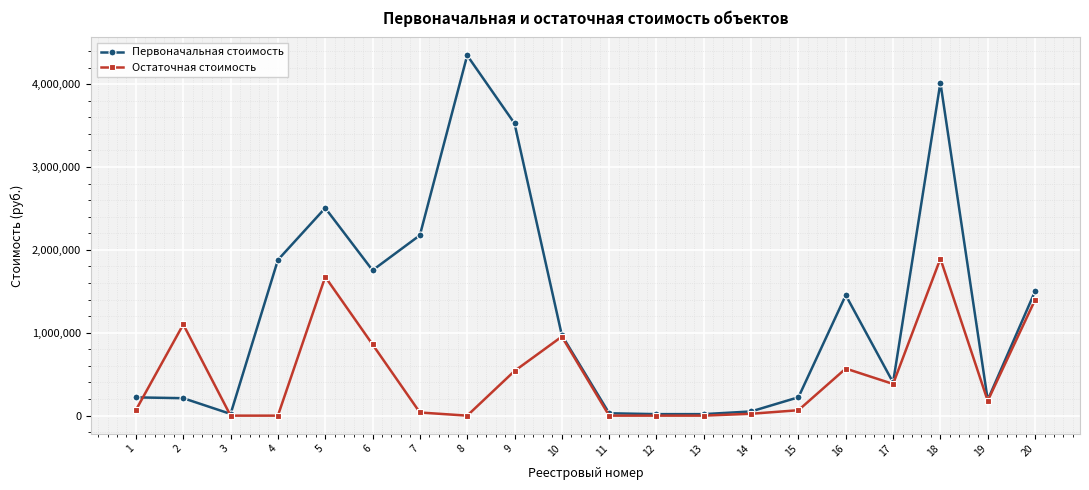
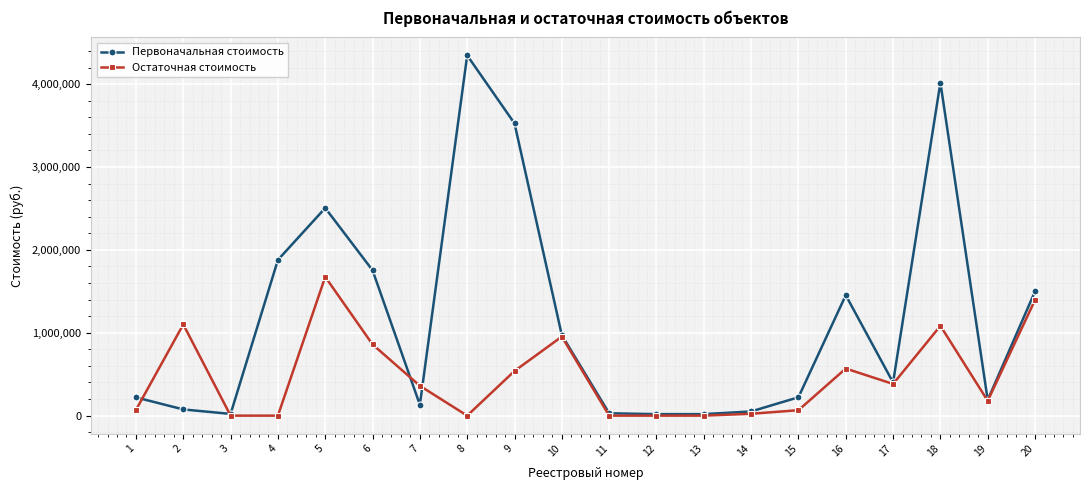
  {
    "Первоначальная стоимость": {
      "1": "200,000",
-     "2": "200,000",
+     "2": "100,000",
      "4": "1,900,000",
      "5": "2,500,000",
      "6": "1,800,000",
-     "7": "2,200,000",
+     "7": "100,000",
      "8": "4,300,000",
      "9": "3,500,000",
      "15": "200,000",
      "16": "1,500,000",
      "18": "4,000,000",
      "20": "1,500,000"
    },
    "Остаточная стоимость": {
      "1": "100,000",
      "2": "1,100,000",
      "4": "0",
      "5": "1,700,000",
      "6": "900,000",
-     "7": "0",
+     "7": "400,000",
      "8": "0",
      "9": "500,000",
      "15": "100,000",
      "16": "600,000",
-     "18": "1,900,000",
+     "18": "1,100,000",
      "20": "1,400,000"
    }
  }
